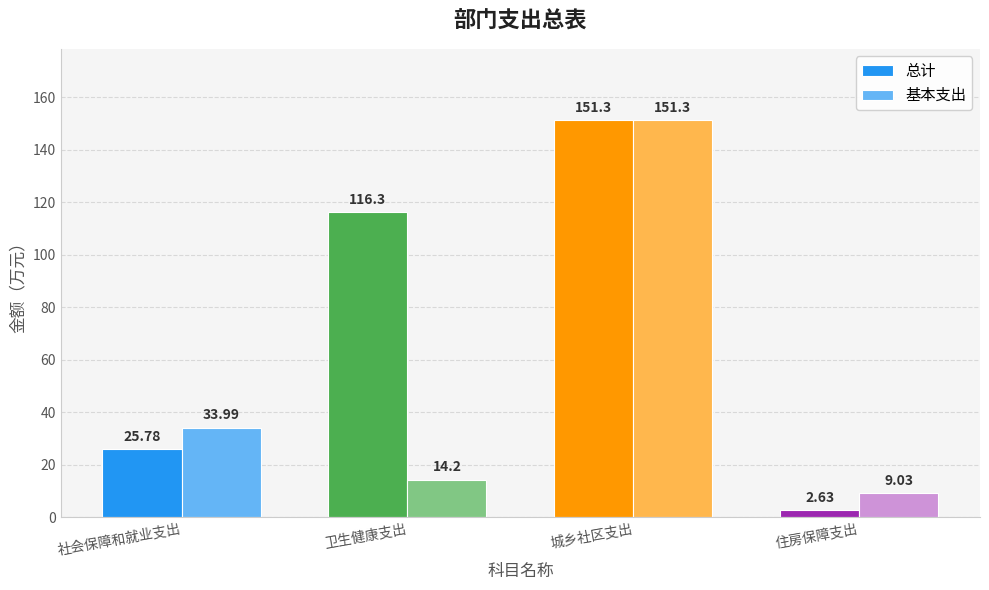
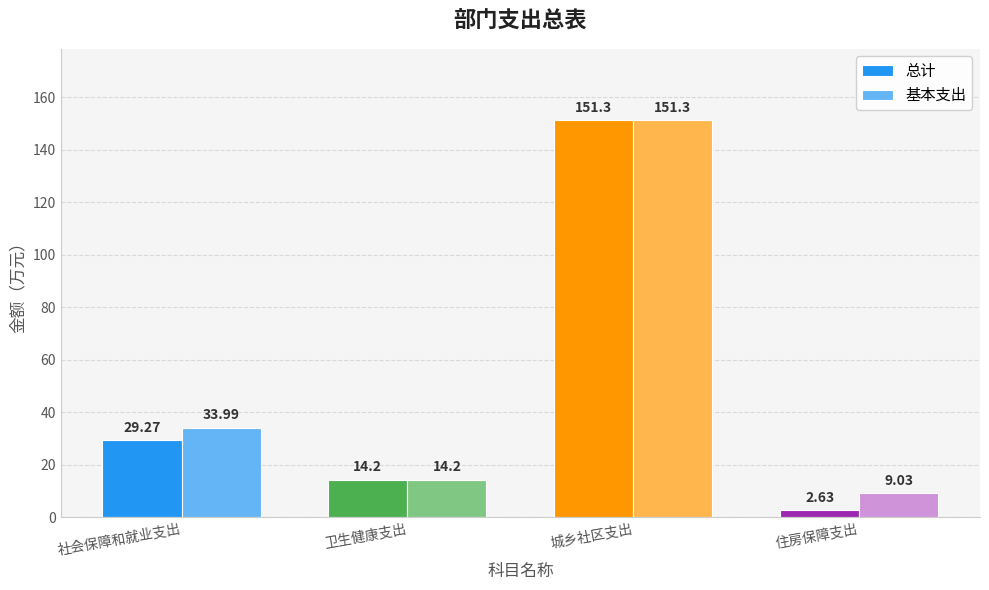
  {
    "总计": {
-     "社会保障和就业支出": 25.78,
-     "卫生健康支出": 116.3,
+     "社会保障和就业支出": 29.27,
+     "卫生健康支出": 14.2,
      "城乡社区支出": 151.3,
      "住房保障支出": 2.63
    },
    "基本支出": {
      "社会保障和就业支出": 33.99,
      "卫生健康支出": 14.2,
      "城乡社区支出": 151.3,
      "住房保障支出": 9.03
    }
  }
